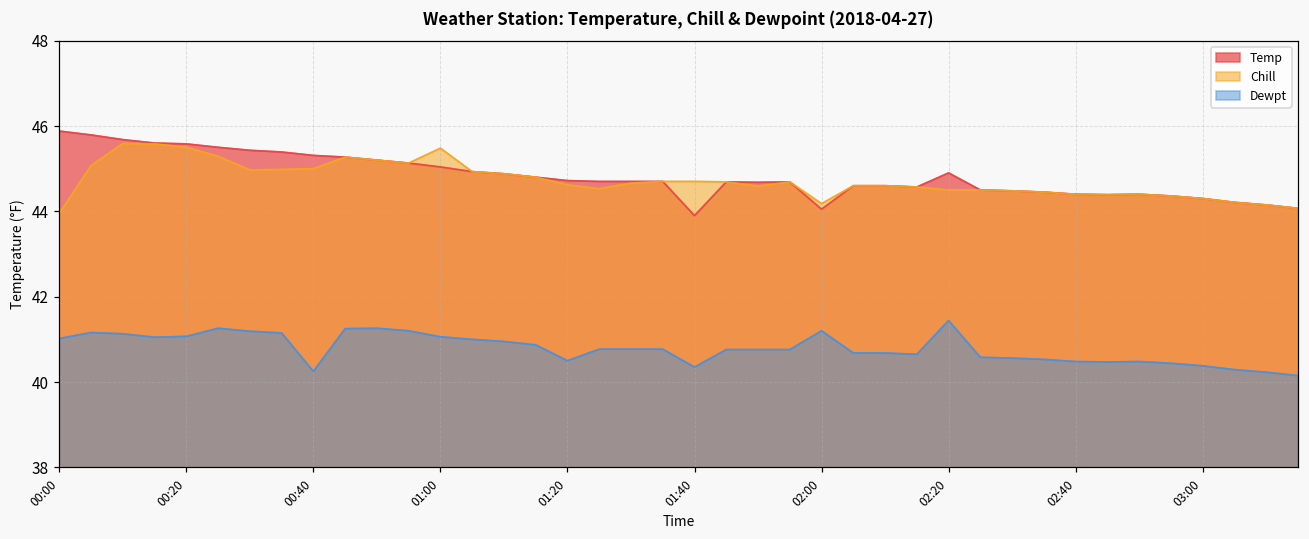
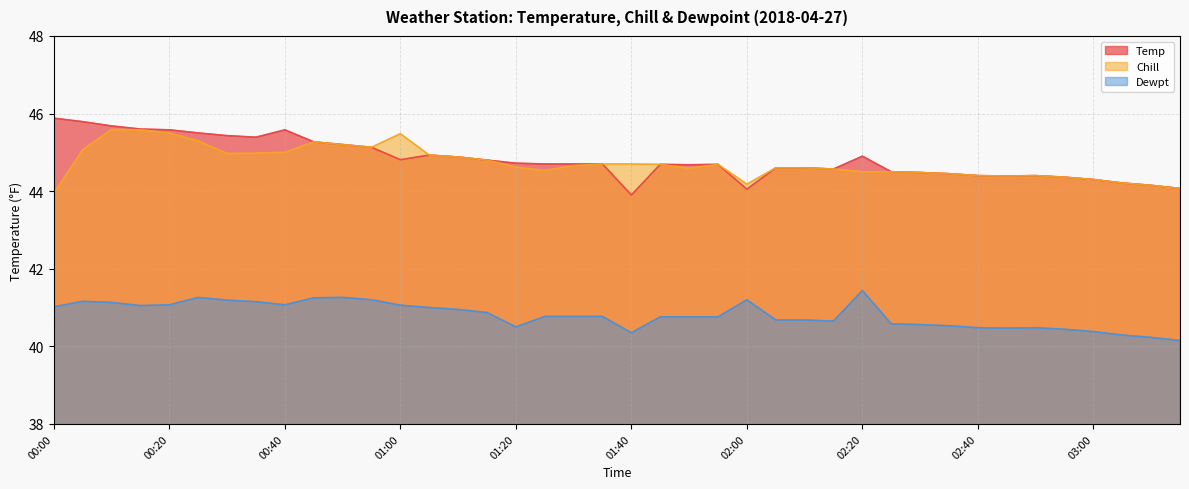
  {
    "Temp": {
      "00:00": 45.9,
      "00:20": 45.6,
-     "00:40": 45.3,
-     "01:00": 45.0,
+     "00:40": 45.6,
+     "01:00": 44.8,
      "01:20": 44.7,
      "01:40": 43.9,
      "02:00": 44.1,
      "02:20": 44.9
    },
    "Chill": {
      "00:00": 44.0,
      "00:20": 45.5,
      "00:40": 45.0,
      "01:00": 45.5,
      "01:20": 44.6,
      "01:40": 44.7,
      "02:00": 44.2,
      "02:20": 44.5
    },
    "Dewpt": {
      "00:00": 41.0,
      "00:20": 41.1,
-     "00:40": 40.3,
+     "00:40": 41.1,
      "01:00": 41.1,
      "01:20": 40.5,
      "01:40": 40.4,
      "02:00": 41.2,
      "02:20": 41.4,
      "02:40": 40.5,
      "03:00": 40.4
    }
  }
